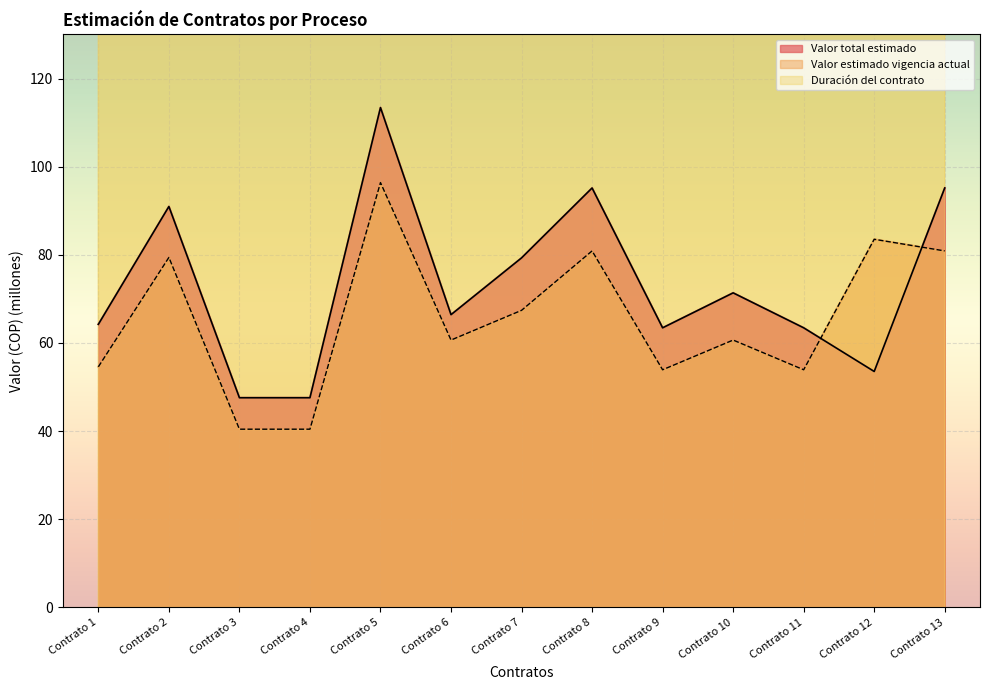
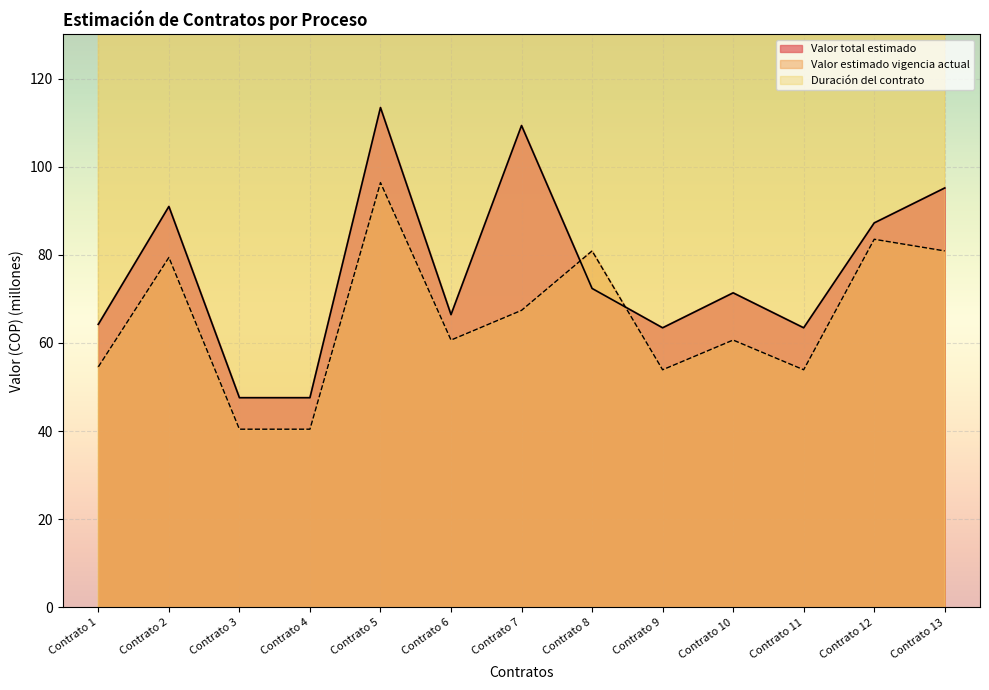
  {
    "Valor total estimado": {
      "Contrato 1": 64,
      "Contrato 2": 91,
      "Contrato 3": 48,
      "Contrato 4": 48,
      "Contrato 5": 113,
      "Contrato 6": 66,
-     "Contrato 7": 79,
-     "Contrato 8": 95,
+     "Contrato 7": 109,
+     "Contrato 8": 72,
      "Contrato 9": 63,
      "Contrato 10": 71,
      "Contrato 11": 63,
-     "Contrato 12": 54,
+     "Contrato 12": 87,
      "Contrato 13": 95
    }
  }
